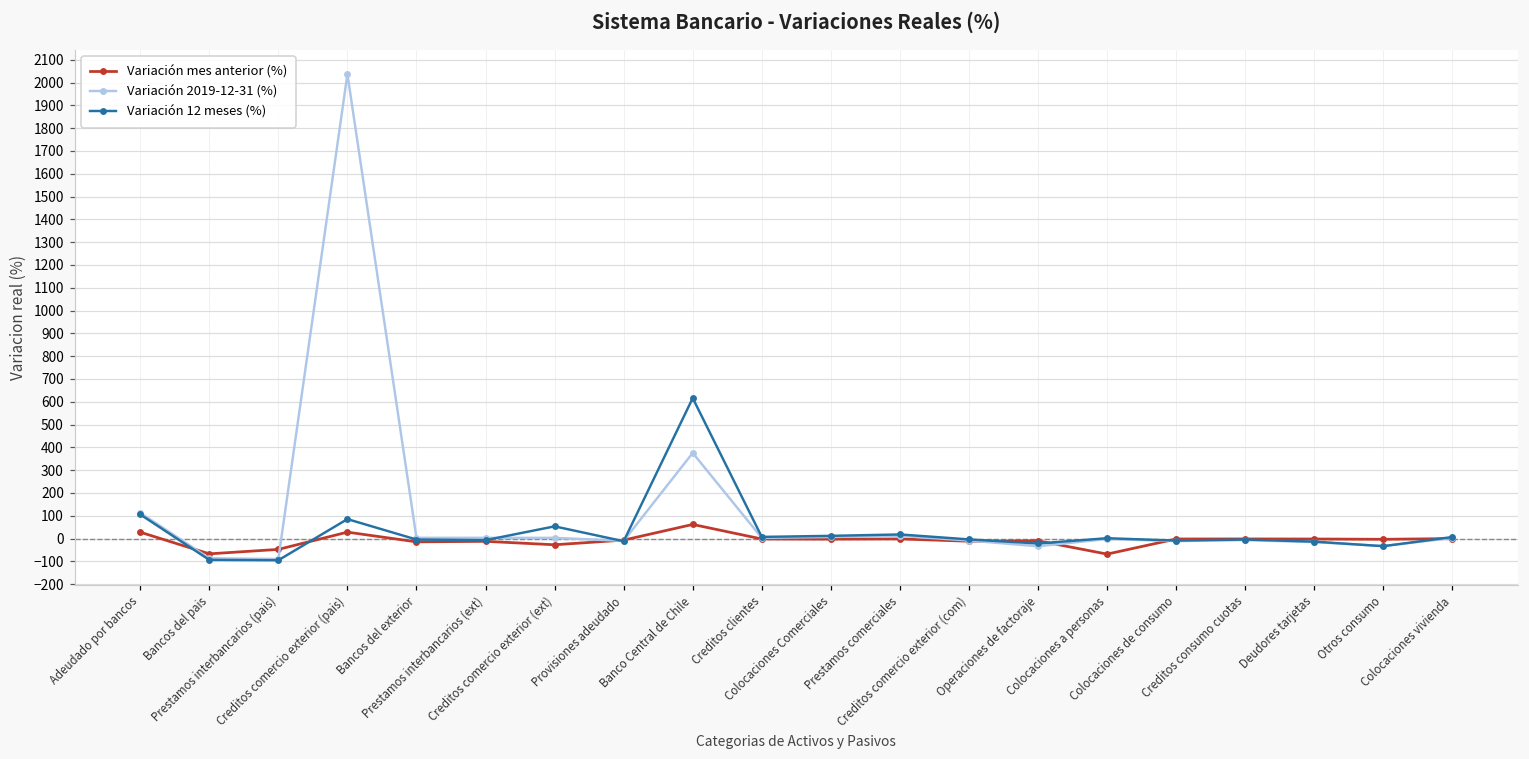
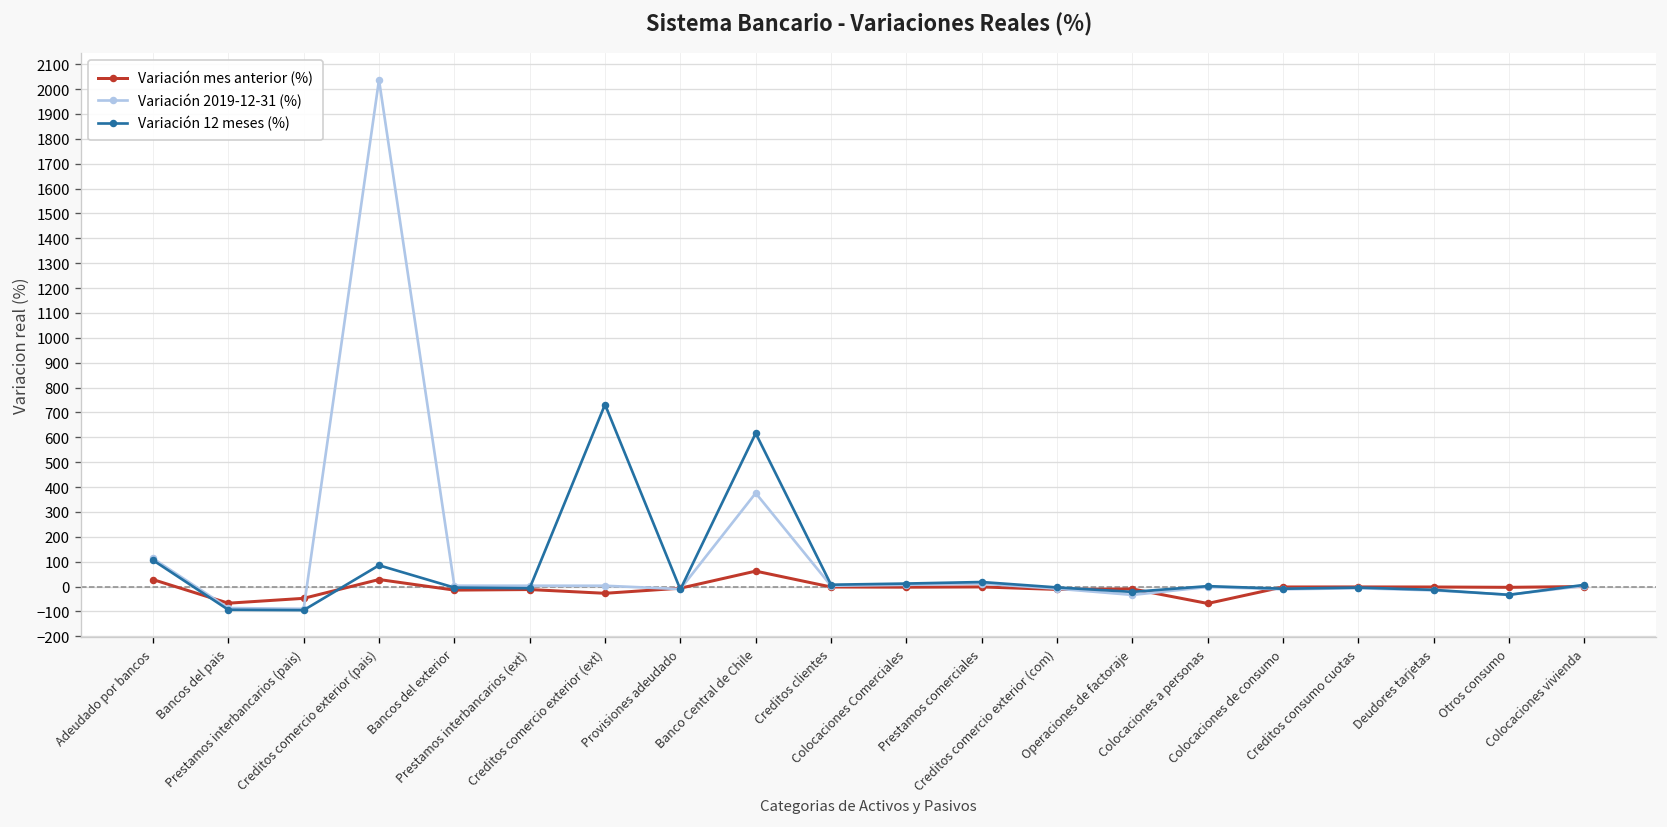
  {
    "Variación mes anterior (%)": {
      "Adeudado por bancos": 30,
      "Bancos del pais": -70,
      "Prestamos interbancarios (pais)": -50,
      "Creditos comercio exterior (pais)": 30,
      "Creditos comercio exterior (ext)": -30,
      "Banco Central de Chile": 60,
      "Prestamos comerciales": 0,
      "Colocaciones a personas": -70,
      "Otros consumo": 0
    },
    "Variación 2019-12-31 (%)": {
      "Creditos comercio exterior (pais)": 2040,
      "Creditos comercio exterior (ext)": 0,
      "Banco Central de Chile": 380
    },
    "Variación 12 meses (%)": {
      "Creditos comercio exterior (pais)": 90,
-     "Creditos comercio exterior (ext)": 50,
+     "Creditos comercio exterior (ext)": 730,
      "Banco Central de Chile": 620
    }
  }
